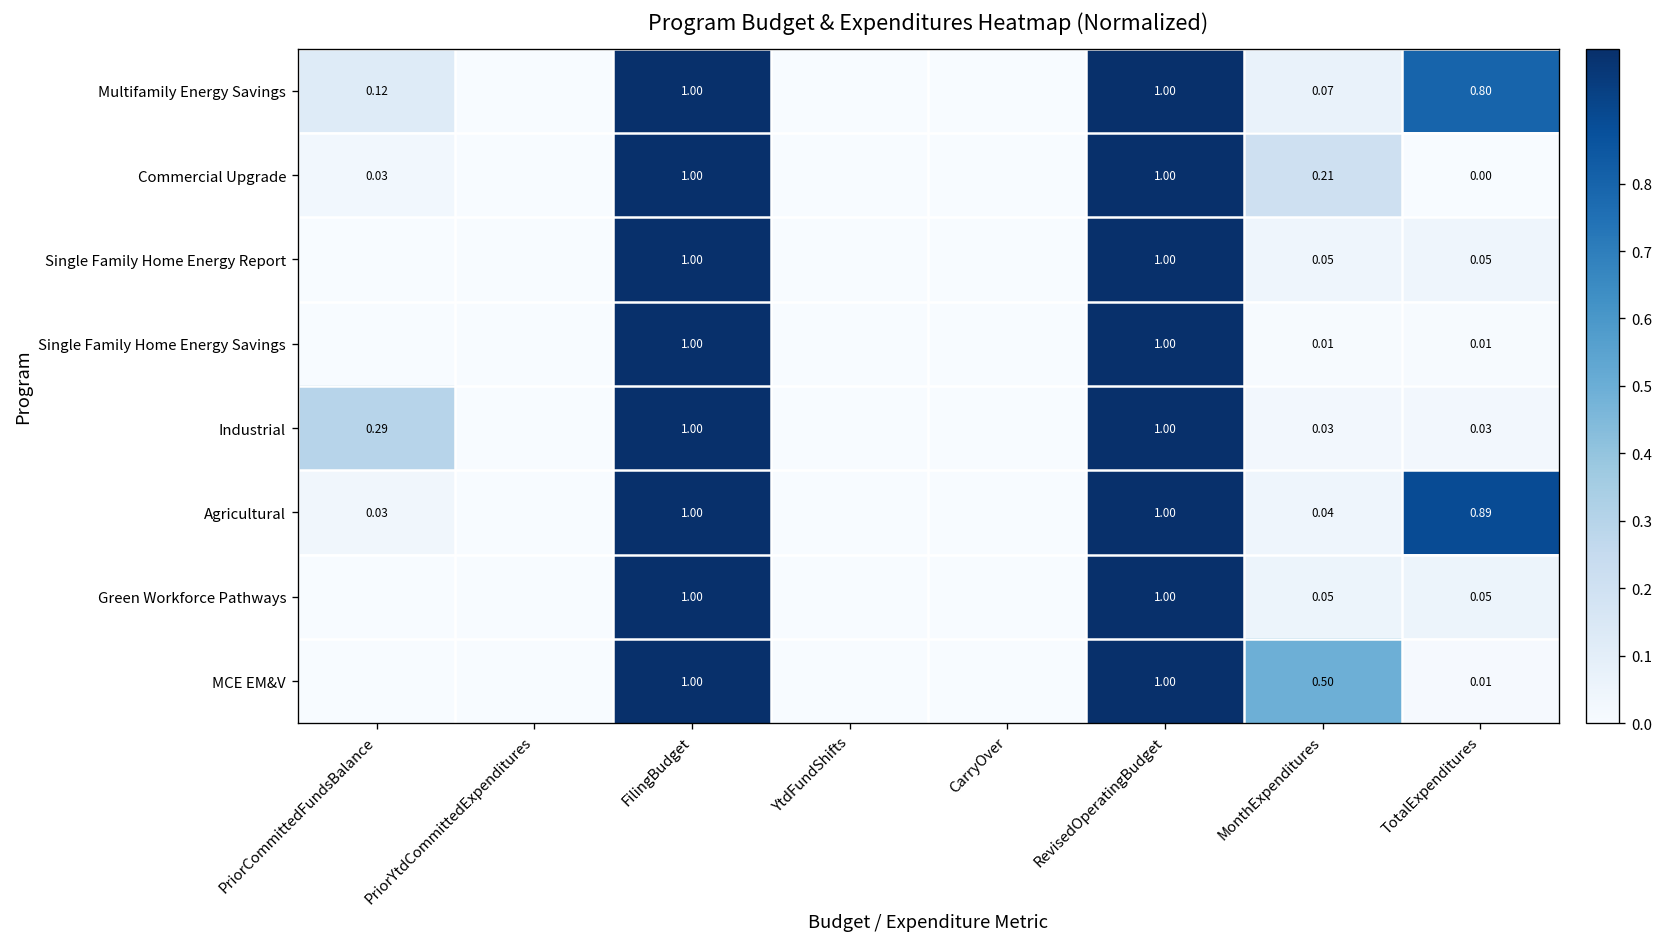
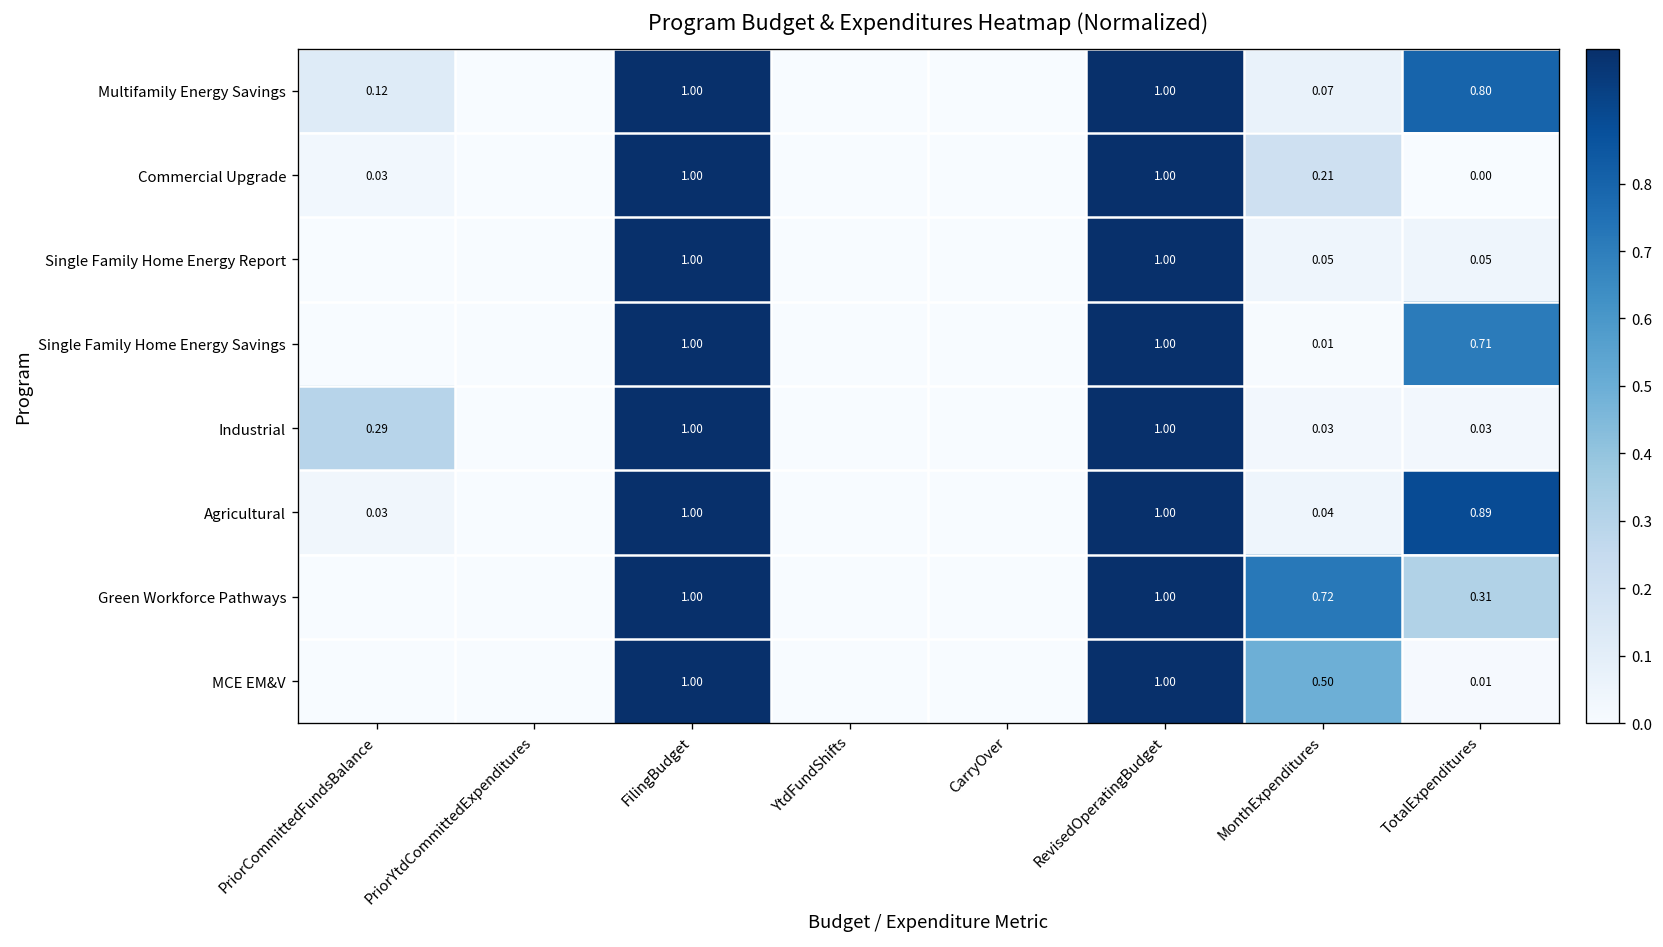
  {
    "Multifamily Energy Savings": {
      "PriorCommittedFundsBalance": 0.12,
      "FilingBudget": 1.00,
      "RevisedOperatingBudget": 1.00,
      "MonthExpenditures": 0.07,
      "TotalExpenditures": 0.80
    },
    "Commercial Upgrade": {
      "PriorCommittedFundsBalance": 0.03,
      "FilingBudget": 1.00,
      "RevisedOperatingBudget": 1.00,
      "MonthExpenditures": 0.21,
      "TotalExpenditures": 0.00
    },
    "Single Family Home Energy Report": {
      "FilingBudget": 1.00,
      "RevisedOperatingBudget": 1.00,
      "MonthExpenditures": 0.05,
      "TotalExpenditures": 0.05
    },
    "Single Family Home Energy Savings": {
      "FilingBudget": 1.00,
      "RevisedOperatingBudget": 1.00,
      "MonthExpenditures": 0.01,
-     "TotalExpenditures": 0.01
+     "TotalExpenditures": 0.71
    },
    "Industrial": {
      "PriorCommittedFundsBalance": 0.29,
      "FilingBudget": 1.00,
      "RevisedOperatingBudget": 1.00,
      "MonthExpenditures": 0.03,
      "TotalExpenditures": 0.03
    },
    "Agricultural": {
      "PriorCommittedFundsBalance": 0.03,
      "FilingBudget": 1.00,
      "RevisedOperatingBudget": 1.00,
      "MonthExpenditures": 0.04,
      "TotalExpenditures": 0.89
    },
    "Green Workforce Pathways": {
      "FilingBudget": 1.00,
      "RevisedOperatingBudget": 1.00,
-     "MonthExpenditures": 0.05,
-     "TotalExpenditures": 0.05
+     "MonthExpenditures": 0.72,
+     "TotalExpenditures": 0.31
    },
    "MCE EM&V": {
      "FilingBudget": 1.00,
      "RevisedOperatingBudget": 1.00,
      "MonthExpenditures": 0.50,
      "TotalExpenditures": 0.01
    }
  }
